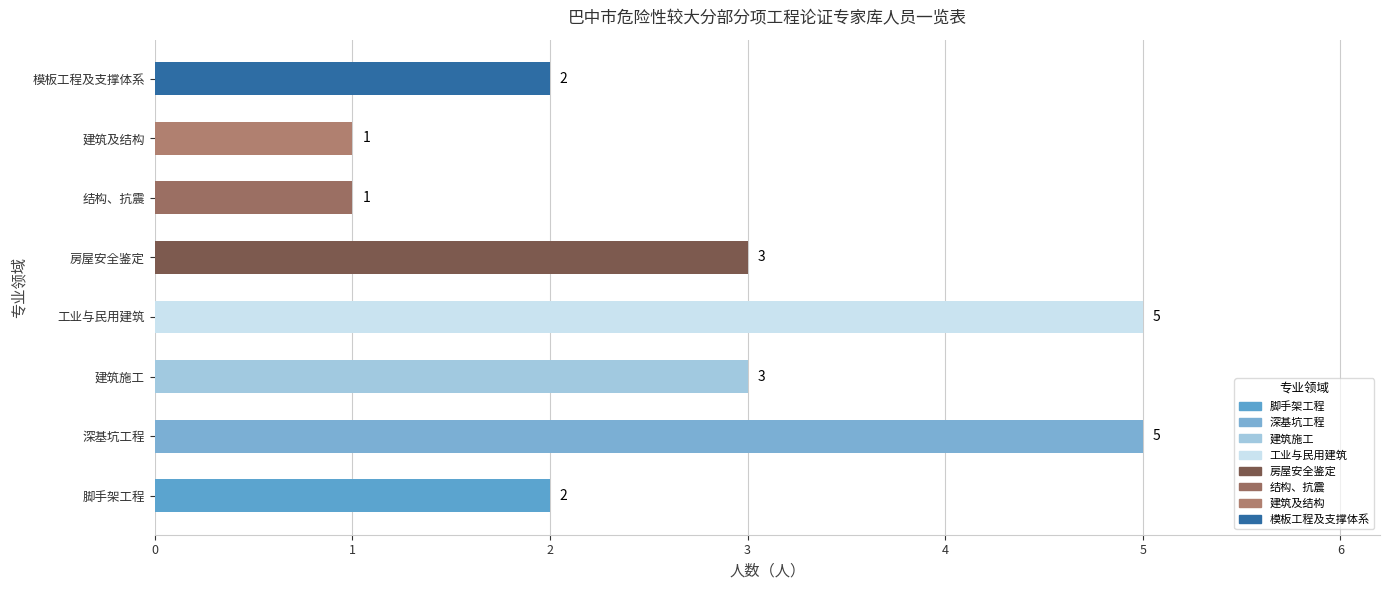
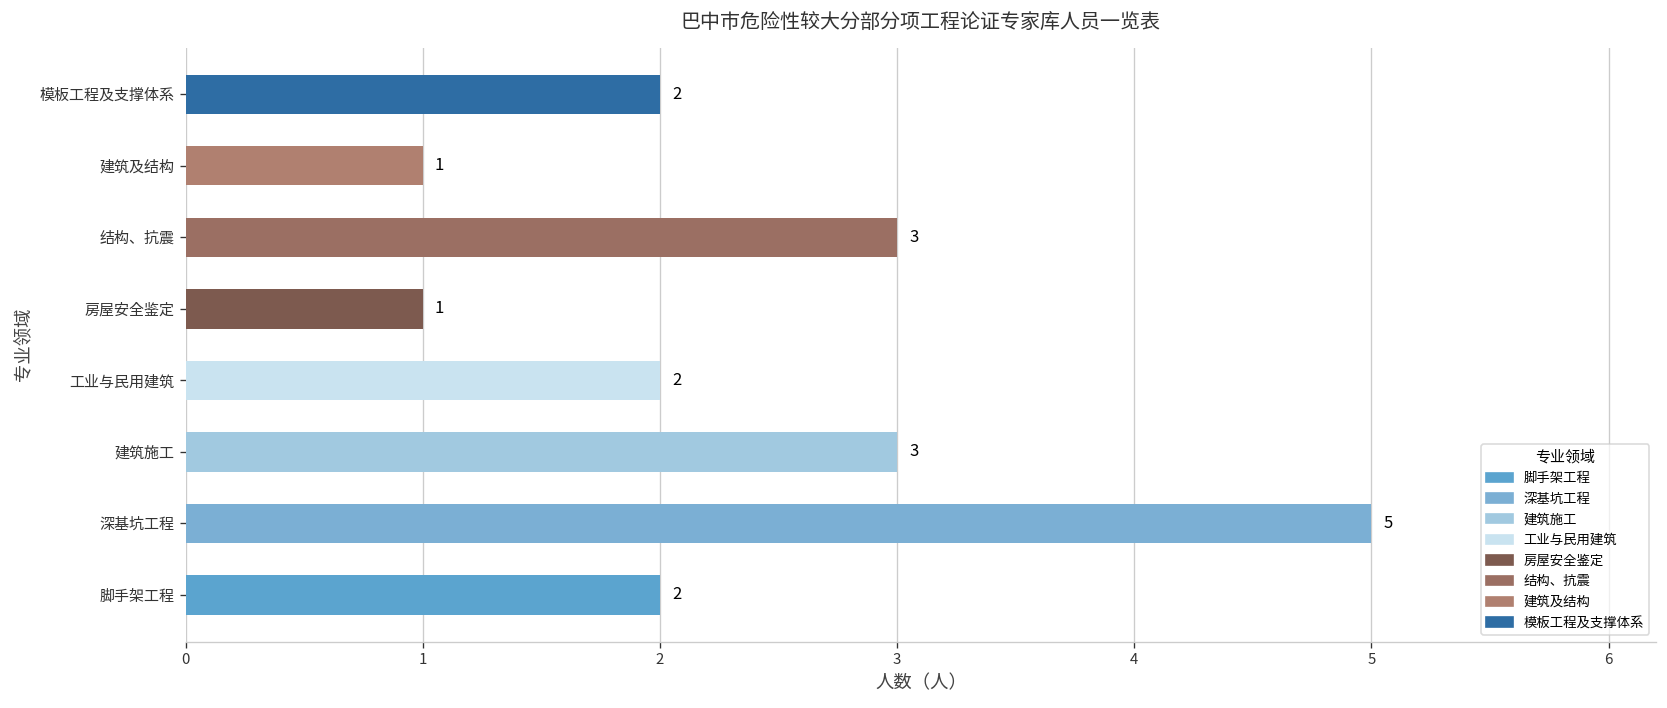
  {
    "模板工程及支撑体系": 2,
    "建筑及结构": 1,
-   "结构、抗震": 1,
-   "房屋安全鉴定": 3,
-   "工业与民用建筑": 5,
+   "结构、抗震": 3,
+   "房屋安全鉴定": 1,
+   "工业与民用建筑": 2,
    "建筑施工": 3,
    "深基坑工程": 5,
    "脚手架工程": 2
  }
